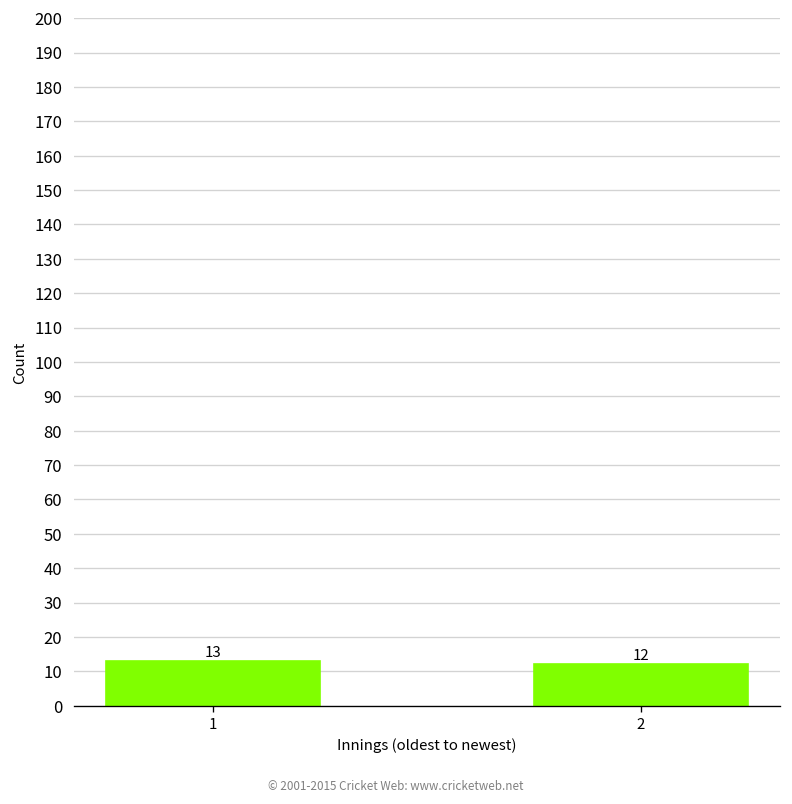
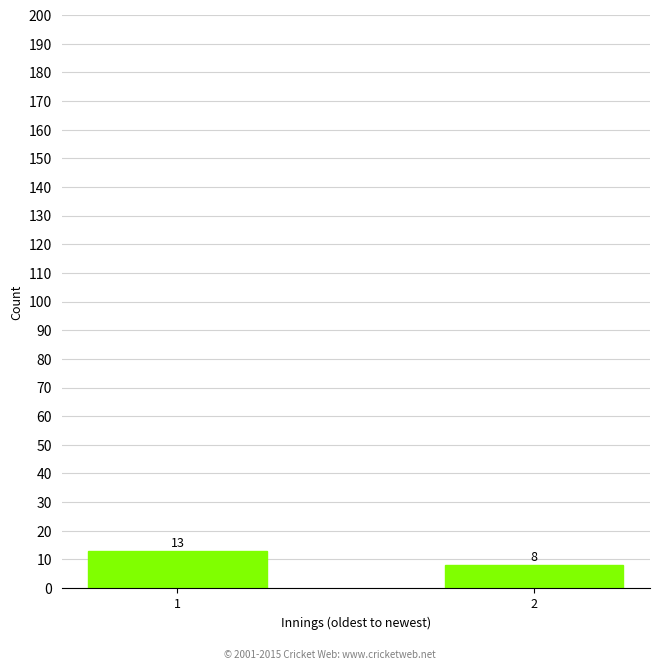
  {
    "1": 13,
-   "2": 12
+   "2": 8
  }
